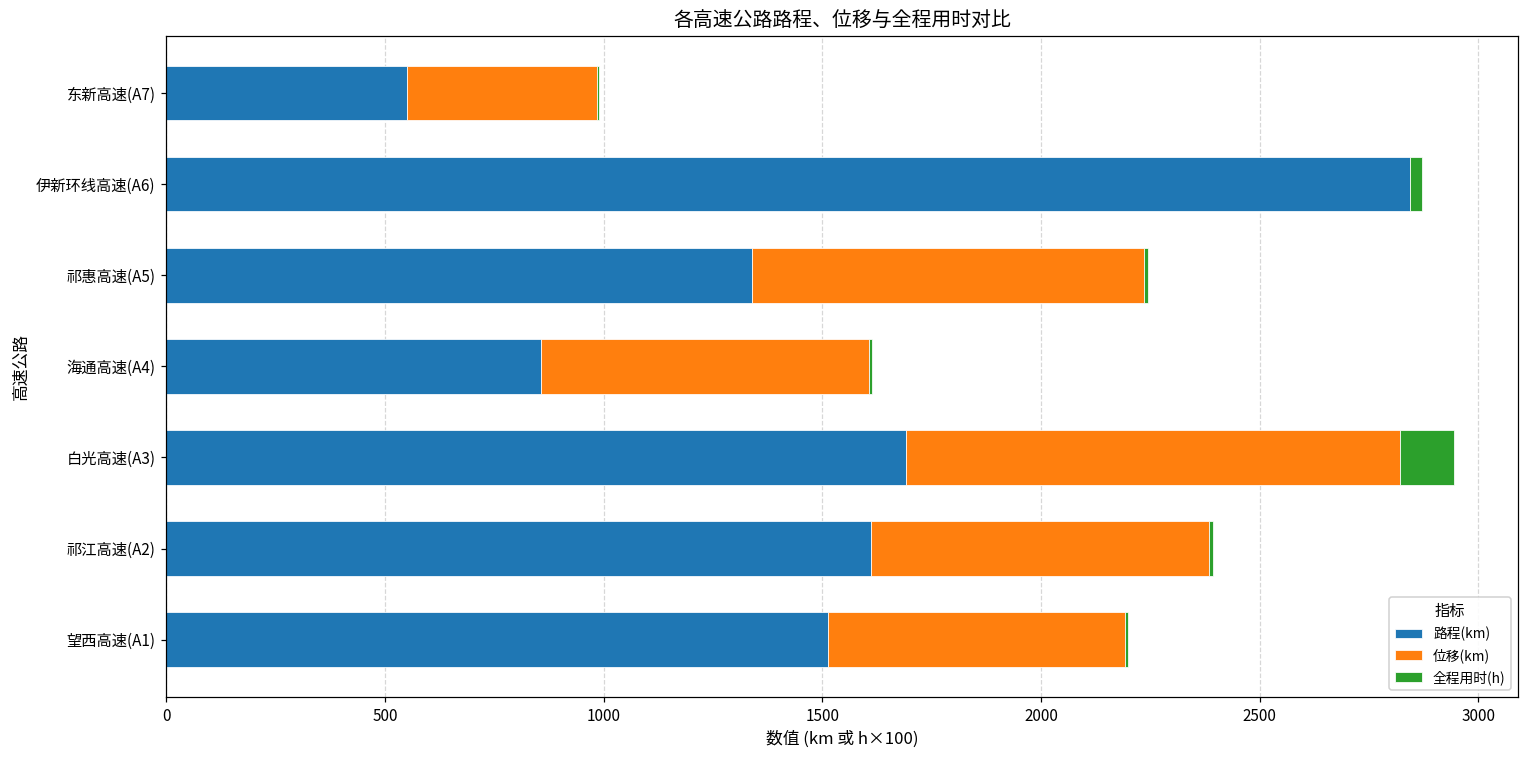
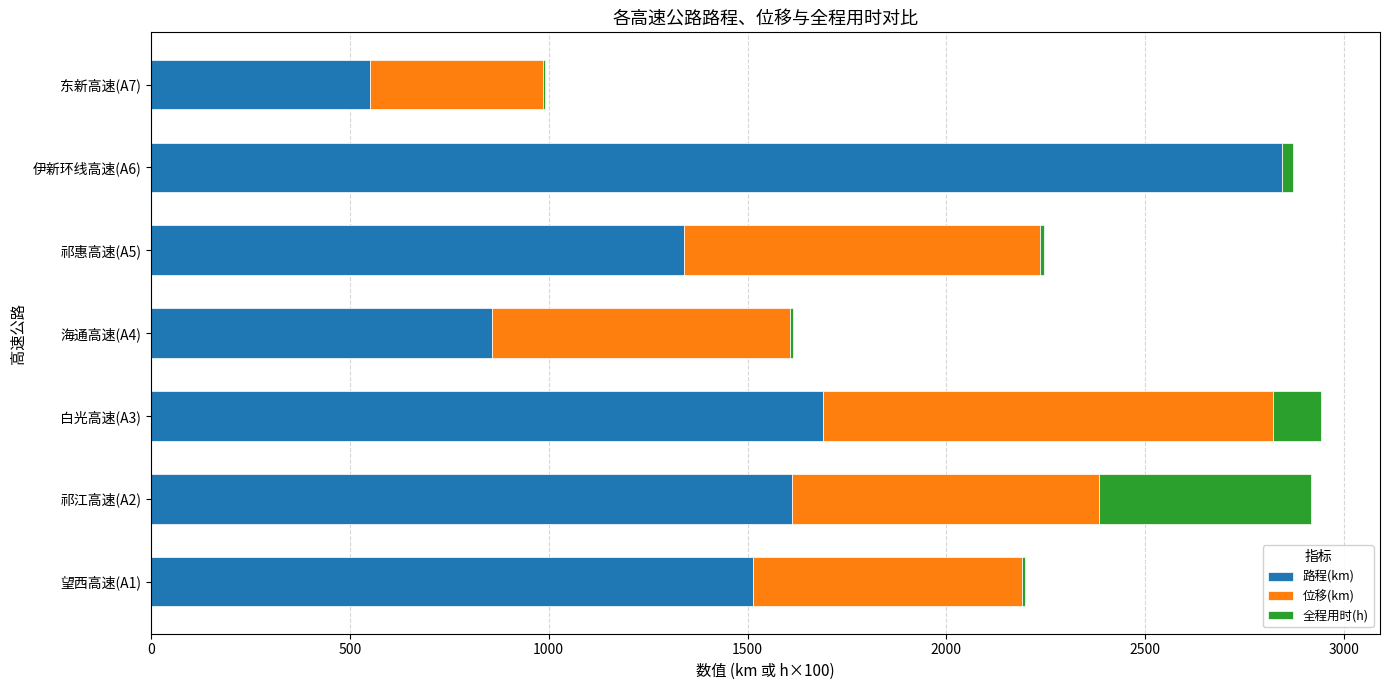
  {
    "路程(km)": {
      "东新高速(A7)": 550,
      "伊新环线高速(A6)": 2840,
      "祁惠高速(A5)": 1340,
      "海通高速(A4)": 860,
      "白光高速(A3)": 1690,
      "祁江高速(A2)": 1610,
      "望西高速(A1)": 1510
    },
    "位移(km)": {
      "东新高速(A7)": 440,
      "伊新环线高速(A6)": 0,
      "祁惠高速(A5)": 900,
      "海通高速(A4)": 750,
      "白光高速(A3)": 1130,
      "祁江高速(A2)": 770,
      "望西高速(A1)": 680
    },
    "全程用时(h)": {
      "伊新环线高速(A6)": 30,
      "祁惠高速(A5)": 10,
      "海通高速(A4)": 10,
      "白光高速(A3)": 120,
-     "祁江高速(A2)": 10,
+     "祁江高速(A2)": 530,
      "望西高速(A1)": 10
    }
  }
